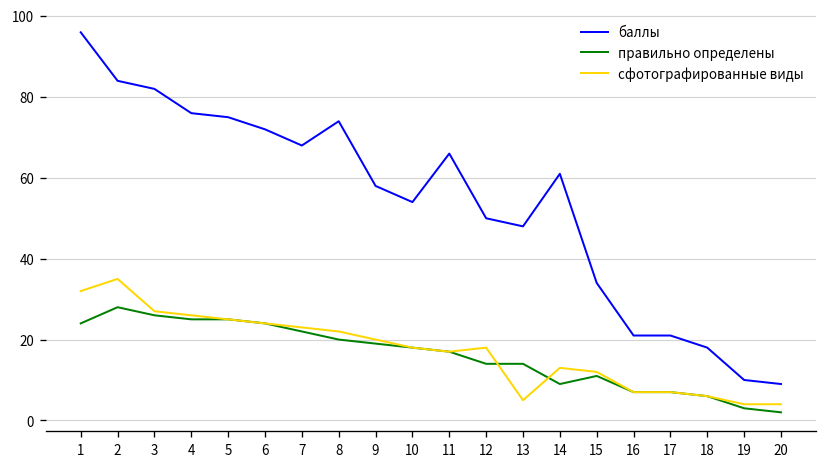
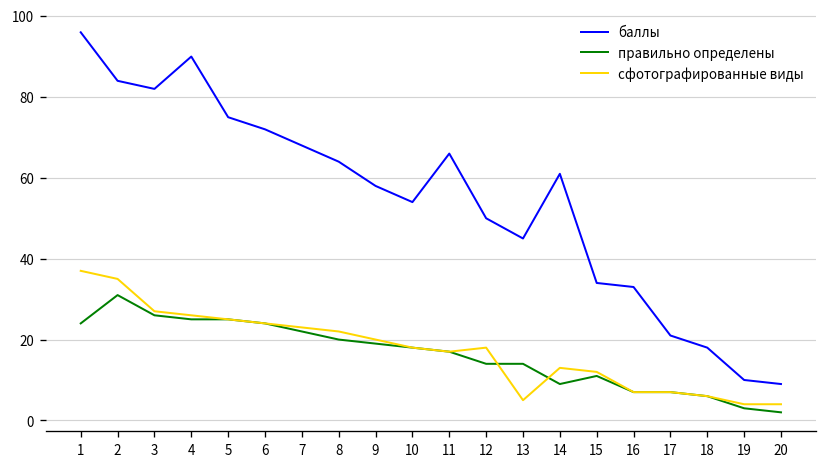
  {
    "баллы": {
      "1": 96,
      "2": 84,
      "3": 82,
-     "4": 76,
+     "4": 90,
      "5": 75,
      "6": 72,
      "7": 68,
-     "8": 74,
+     "8": 64,
      "9": 58,
      "10": 54,
      "11": 66,
      "12": 50,
-     "13": 48,
+     "13": 45,
      "14": 61,
      "15": 34,
-     "16": 21,
+     "16": 33,
      "17": 21,
      "18": 18,
      "19": 10,
      "20": 9
    },
    "правильно определены": {
      "1": 24,
-     "2": 28,
+     "2": 31,
      "3": 26,
      "4": 25,
      "7": 22,
      "8": 20,
      "9": 19,
      "12": 14,
      "13": 14,
      "14": 9,
      "15": 11,
      "19": 3,
      "20": 2
    },
    "сфотографированные виды": {
-     "1": 32,
+     "1": 37,
      "2": 35,
      "3": 27,
      "4": 26,
      "7": 23,
      "8": 22,
      "9": 20,
      "12": 18,
      "13": 5,
      "14": 13,
      "15": 12,
      "19": 4,
      "20": 4
    }
  }
